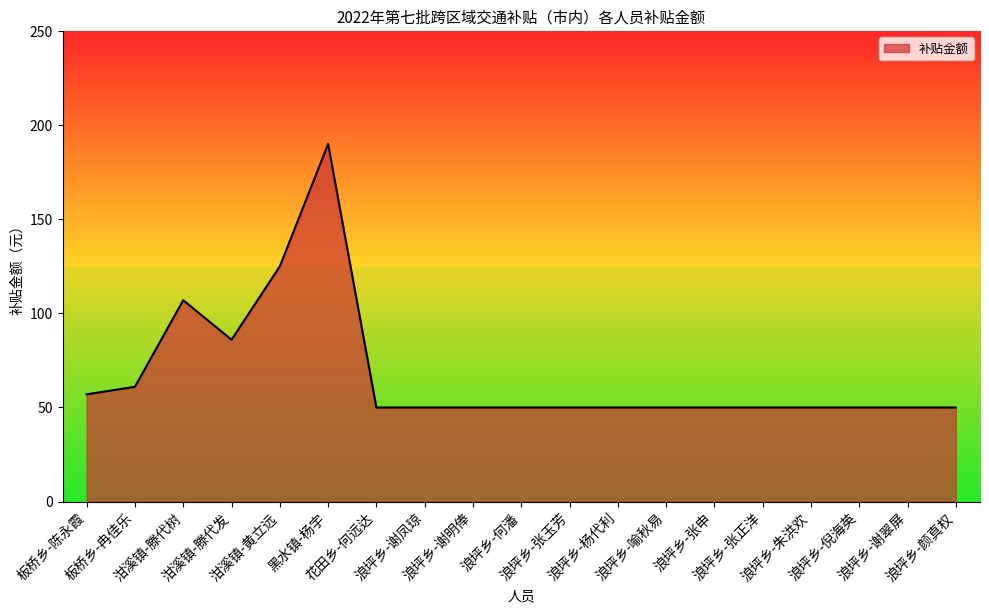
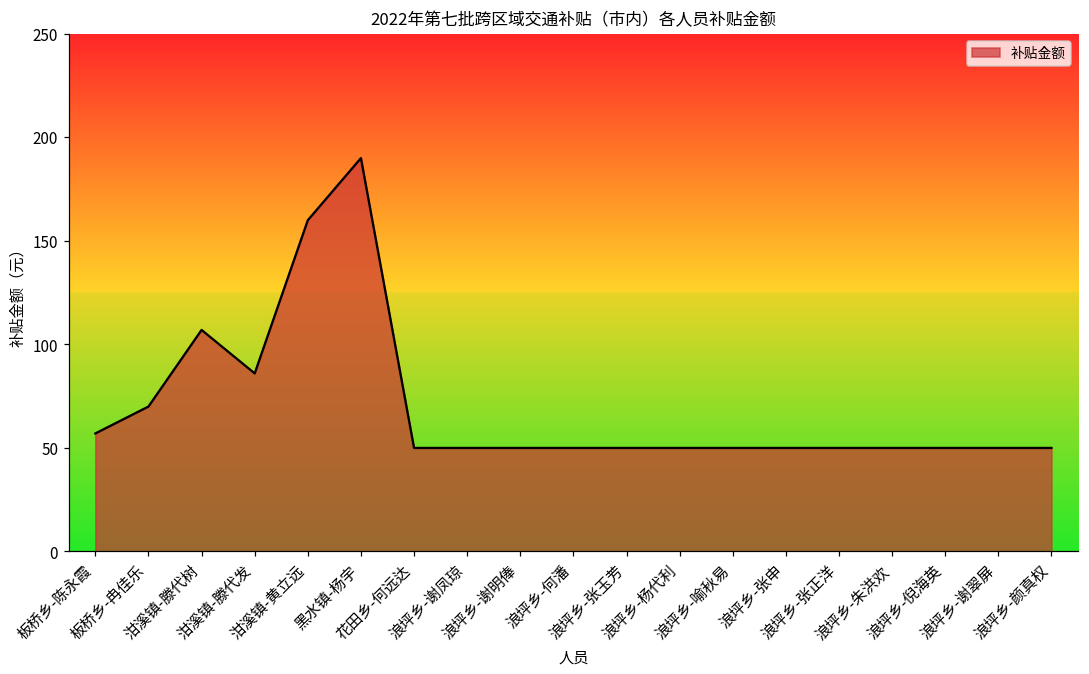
  {
    "板桥乡-陈永霞": 57,
-   "板桥乡-冉佳乐": 61,
+   "板桥乡-冉佳乐": 70,
    "泔溪镇-滕代树": 107,
    "泔溪镇-滕代发": 86,
-   "泔溪镇-黄立远": 125,
+   "泔溪镇-黄立远": 160,
    "黑水镇-杨宇": 190,
    "花田乡-何远达": 50,
    "浪坪乡-谢凤琼": 50,
    "浪坪乡-谢明俸": 50,
    "浪坪乡-何潘": 50,
    "浪坪乡-张玉芳": 50,
    "浪坪乡-杨代利": 50,
    "浪坪乡-喻秋易": 50,
    "浪坪乡-张申": 50,
    "浪坪乡-张正洋": 50,
    "浪坪乡-朱洪欢": 50,
    "浪坪乡-倪海英": 50,
    "浪坪乡-谢翠屏": 50,
    "浪坪乡-颜真权": 50
  }
